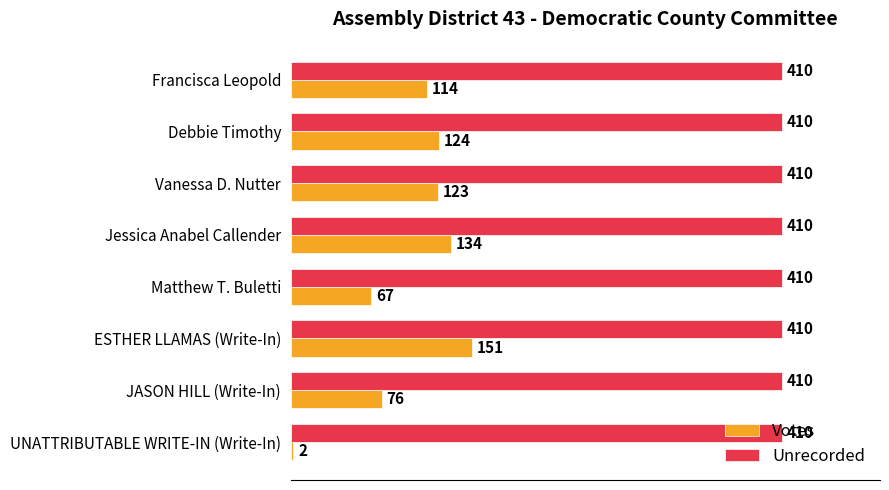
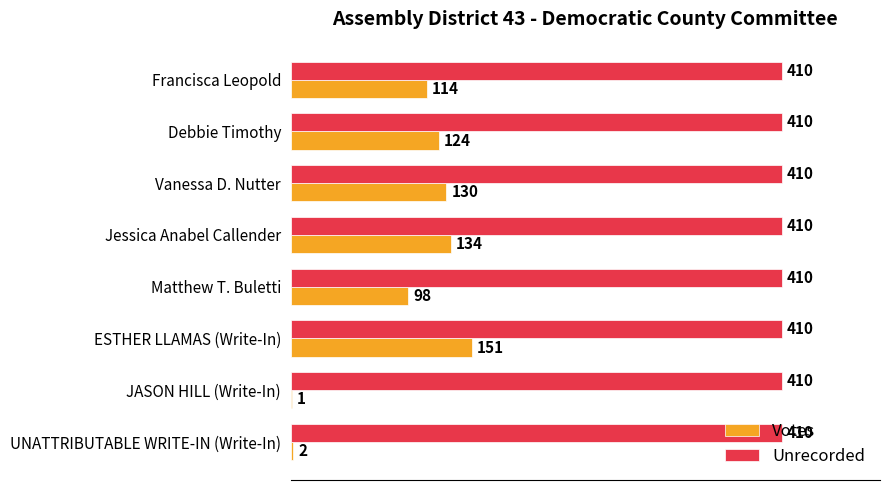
  {
    "Votes": {
      "Francisca Leopold": 114,
      "Debbie Timothy": 124,
-     "Vanessa D. Nutter": 123,
+     "Vanessa D. Nutter": 130,
      "Jessica Anabel Callender": 134,
-     "Matthew T. Buletti": 67,
+     "Matthew T. Buletti": 98,
      "ESTHER LLAMAS (Write-In)": 151,
-     "JASON HILL (Write-In)": 76,
+     "JASON HILL (Write-In)": 1,
      "UNATTRIBUTABLE WRITE-IN (Write-In)": 2
    },
    "Unrecorded": {
      "Francisca Leopold": 410,
      "Debbie Timothy": 410,
      "Vanessa D. Nutter": 410,
      "Jessica Anabel Callender": 410,
      "Matthew T. Buletti": 410,
      "ESTHER LLAMAS (Write-In)": 410,
      "JASON HILL (Write-In)": 410,
      "UNATTRIBUTABLE WRITE-IN (Write-In)": 410
    }
  }
